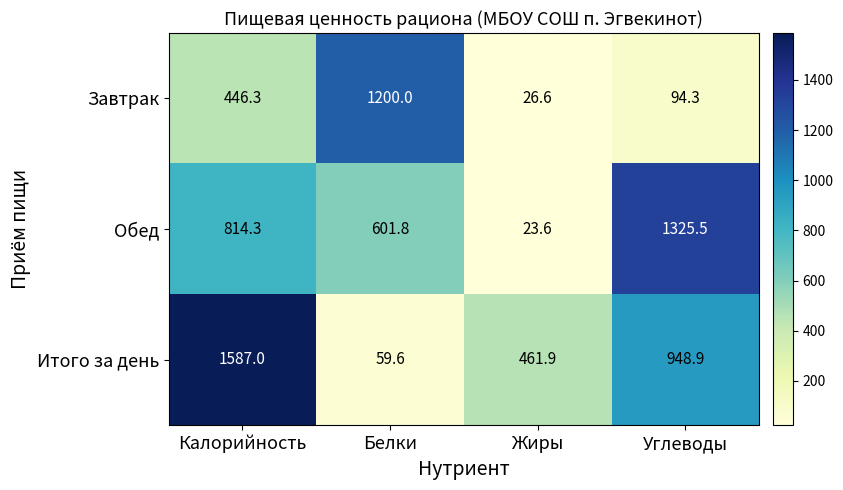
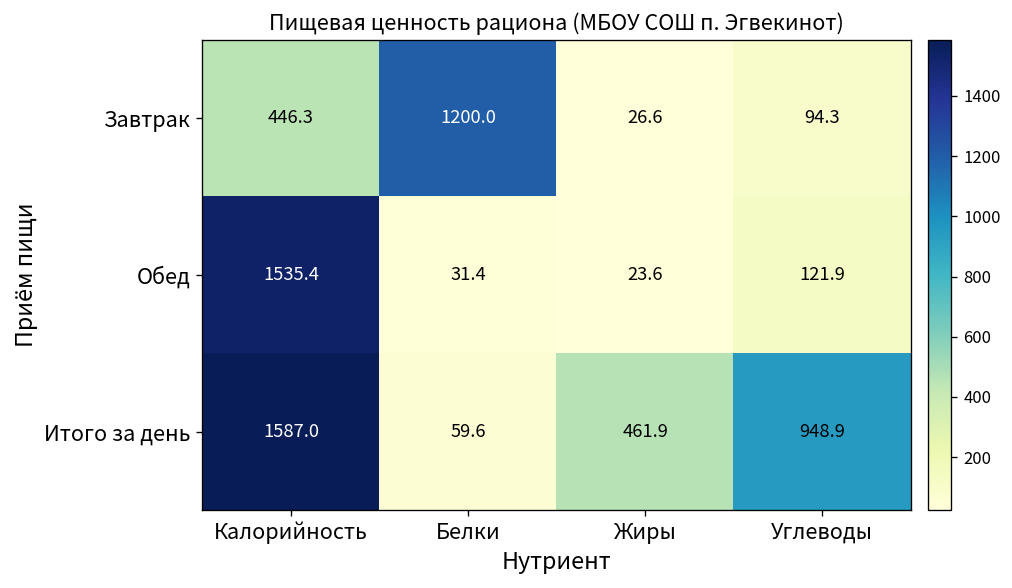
  {
    "Завтрак": {
      "Калорийность": 446.3,
      "Белки": 1200.0,
      "Жиры": 26.6,
      "Углеводы": 94.3
    },
    "Обед": {
-     "Калорийность": 814.3,
-     "Белки": 601.8,
+     "Калорийность": 1535.4,
+     "Белки": 31.4,
      "Жиры": 23.6,
-     "Углеводы": 1325.5
+     "Углеводы": 121.9
    },
    "Итого за день": {
      "Калорийность": 1587.0,
      "Белки": 59.6,
      "Жиры": 461.9,
      "Углеводы": 948.9
    }
  }
